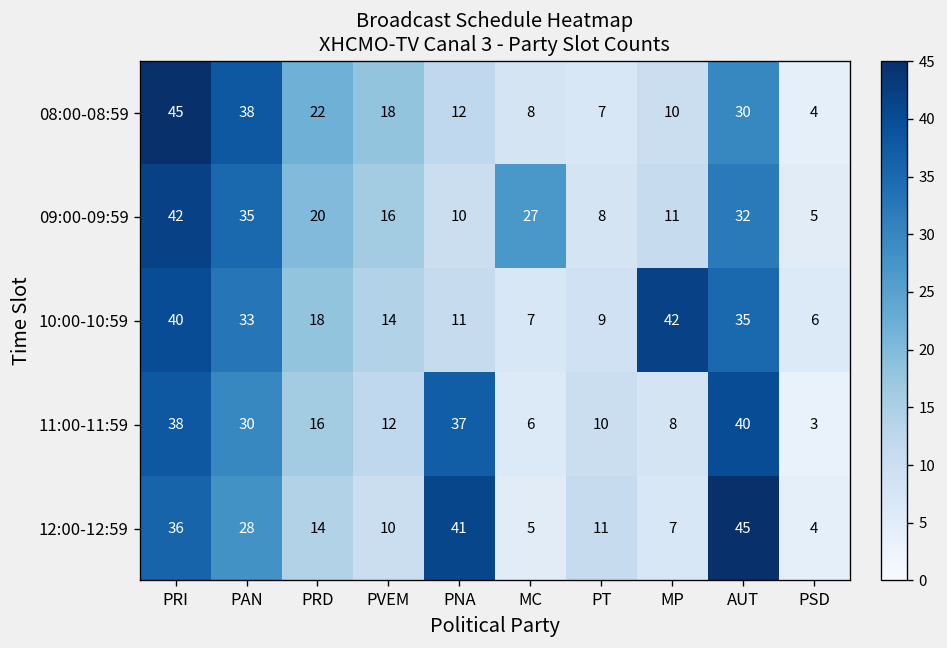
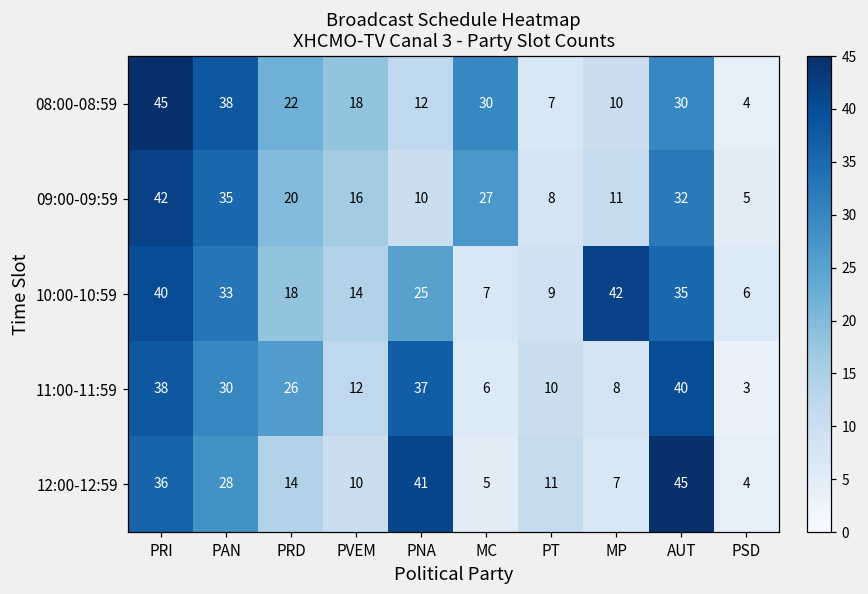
  {
    "08:00-08:59": {
      "PRI": 45,
      "PAN": 38,
      "PRD": 22,
      "PVEM": 18,
      "PNA": 12,
-     "MC": 8,
+     "MC": 30,
      "PT": 7,
      "MP": 10,
      "AUT": 30,
      "PSD": 4
    },
    "09:00-09:59": {
      "PRI": 42,
      "PAN": 35,
      "PRD": 20,
      "PVEM": 16,
      "PNA": 10,
      "MC": 27,
      "PT": 8,
      "MP": 11,
      "AUT": 32,
      "PSD": 5
    },
    "10:00-10:59": {
      "PRI": 40,
      "PAN": 33,
      "PRD": 18,
      "PVEM": 14,
-     "PNA": 11,
+     "PNA": 25,
      "MC": 7,
      "PT": 9,
      "MP": 42,
      "AUT": 35,
      "PSD": 6
    },
    "11:00-11:59": {
      "PRI": 38,
      "PAN": 30,
-     "PRD": 16,
+     "PRD": 26,
      "PVEM": 12,
      "PNA": 37,
      "MC": 6,
      "PT": 10,
      "MP": 8,
      "AUT": 40,
      "PSD": 3
    },
    "12:00-12:59": {
      "PRI": 36,
      "PAN": 28,
      "PRD": 14,
      "PVEM": 10,
      "PNA": 41,
      "MC": 5,
      "PT": 11,
      "MP": 7,
      "AUT": 45,
      "PSD": 4
    }
  }
